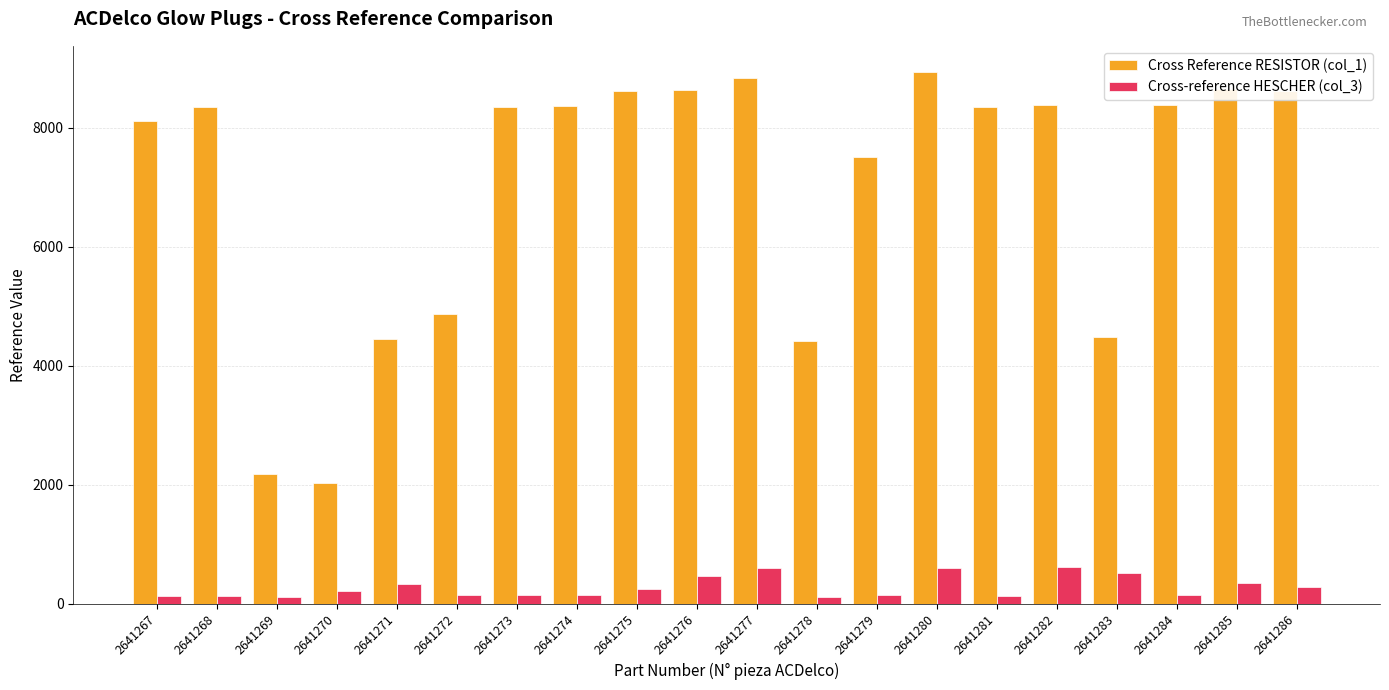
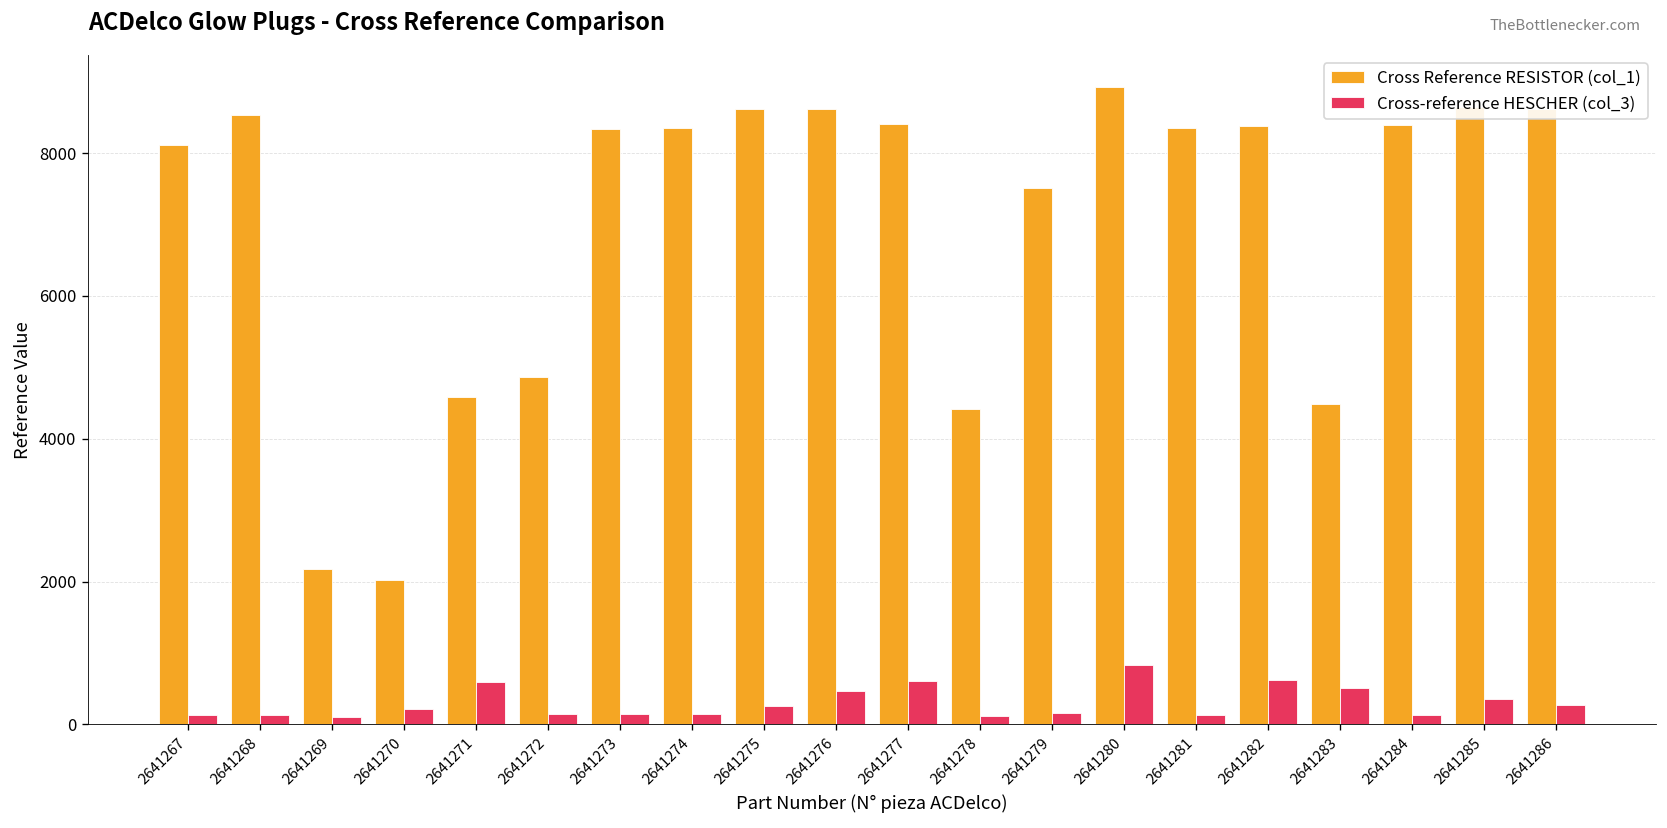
  {
    "Cross Reference RESISTOR (col_1)": {
      "2641267": 8100,
-     "2641268": 8400,
+     "2641268": 8500,
      "2641269": 2200,
      "2641270": 2000,
-     "2641271": 4400,
+     "2641271": 4600,
      "2641272": 4900,
      "2641273": 8300,
      "2641274": 8400,
      "2641275": 8600,
      "2641276": 8600,
-     "2641277": 8800,
+     "2641277": 8400,
      "2641278": 4400,
      "2641279": 7500,
      "2641280": 8900,
      "2641281": 8300,
      "2641282": 8400,
      "2641283": 4500,
      "2641284": 8400
    },
    "Cross-reference HESCHER (col_3)": {
      "2641267": 100,
      "2641268": 100,
      "2641269": 100,
      "2641270": 200,
-     "2641271": 300,
+     "2641271": 600,
      "2641272": 100,
      "2641273": 200,
      "2641274": 100,
      "2641275": 300,
      "2641276": 500,
      "2641277": 600,
      "2641278": 100,
      "2641279": 200,
-     "2641280": 600,
+     "2641280": 800,
      "2641281": 100,
      "2641282": 600,
      "2641283": 500,
      "2641284": 100,
      "2641285": 400,
      "2641286": 300
    }
  }
